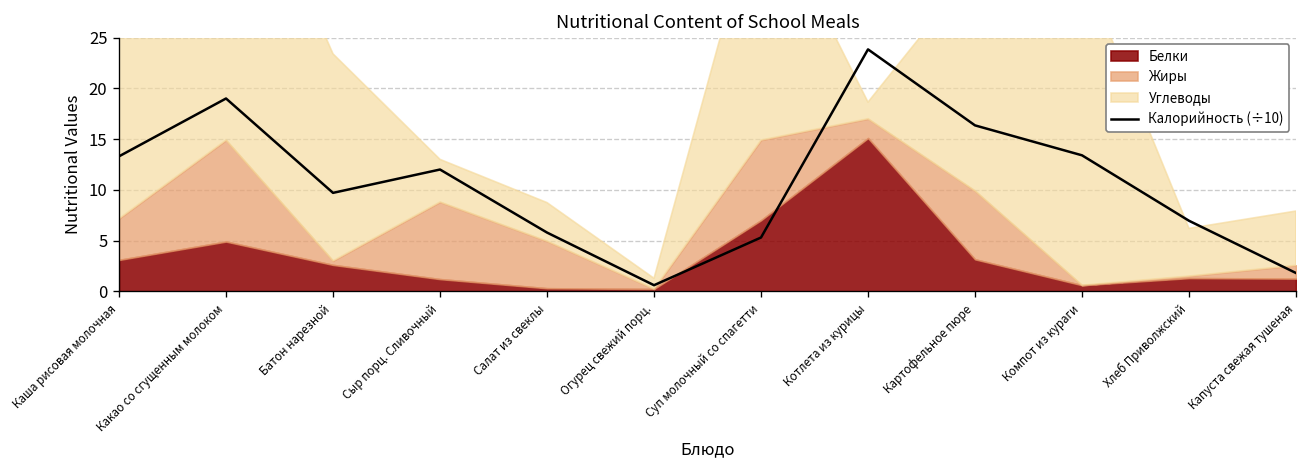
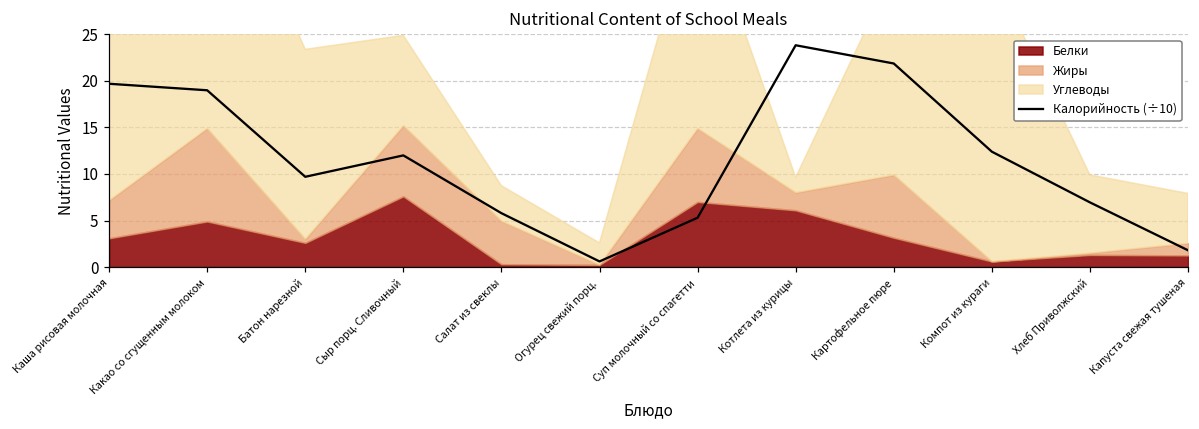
  {
    "Калорийность (÷10)": {
-     "Каша рисовая молочная": 13,
+     "Каша рисовая молочная": 20,
      "Какао со сгущенным молоком": 19,
      "Батон нарезной": 10,
      "Сыр порц. Сливочный": 12,
      "Салат из свеклы": 6,
      "Огурец свежий порц.": 1,
      "Суп молочный со спагетти": 5,
      "Котлета из курицы": 24,
-     "Картофельное пюре": 16,
-     "Компот из кураги": 13,
+     "Картофельное пюре": 22,
+     "Компот из кураги": 12,
      "Хлеб Приволжский": 7,
      "Капуста свежая тушеная": 2
    },
    "Белки": {
      "Каша рисовая молочная": 3,
      "Какао со сгущенным молоком": 5,
      "Батон нарезной": 3,
-     "Сыр порц. Сливочный": 1,
+     "Сыр порц. Сливочный": 8,
      "Салат из свеклы": 0,
      "Суп молочный со спагетти": 7,
-     "Котлета из курицы": 15,
+     "Котлета из курицы": 6,
      "Картофельное пюре": 3,
      "Капуста свежая тушеная": 1
    },
    "Жиры": {
      "Каша рисовая молочная": 4,
      "Какао со сгущенным молоком": 10,
      "Батон нарезной": 0,
      "Сыр порц. Сливочный": 8,
      "Салат из свеклы": 5,
      "Суп молочный со спагетти": 8,
      "Котлета из курицы": 2,
      "Картофельное пюре": 7,
      "Капуста свежая тушеная": 1
    },
    "Углеводы": {
      "Батон нарезной": 20,
-     "Сыр порц. Сливочный": 4,
+     "Сыр порц. Сливочный": 10,
      "Салат из свеклы": 4,
-     "Огурец свежий порц.": 1,
+     "Огурец свежий порц.": 2,
      "Котлета из курицы": 2,
-     "Хлеб Приволжский": 5,
+     "Хлеб Приволжский": 8,
      "Капуста свежая тушеная": 5
    }
  }
